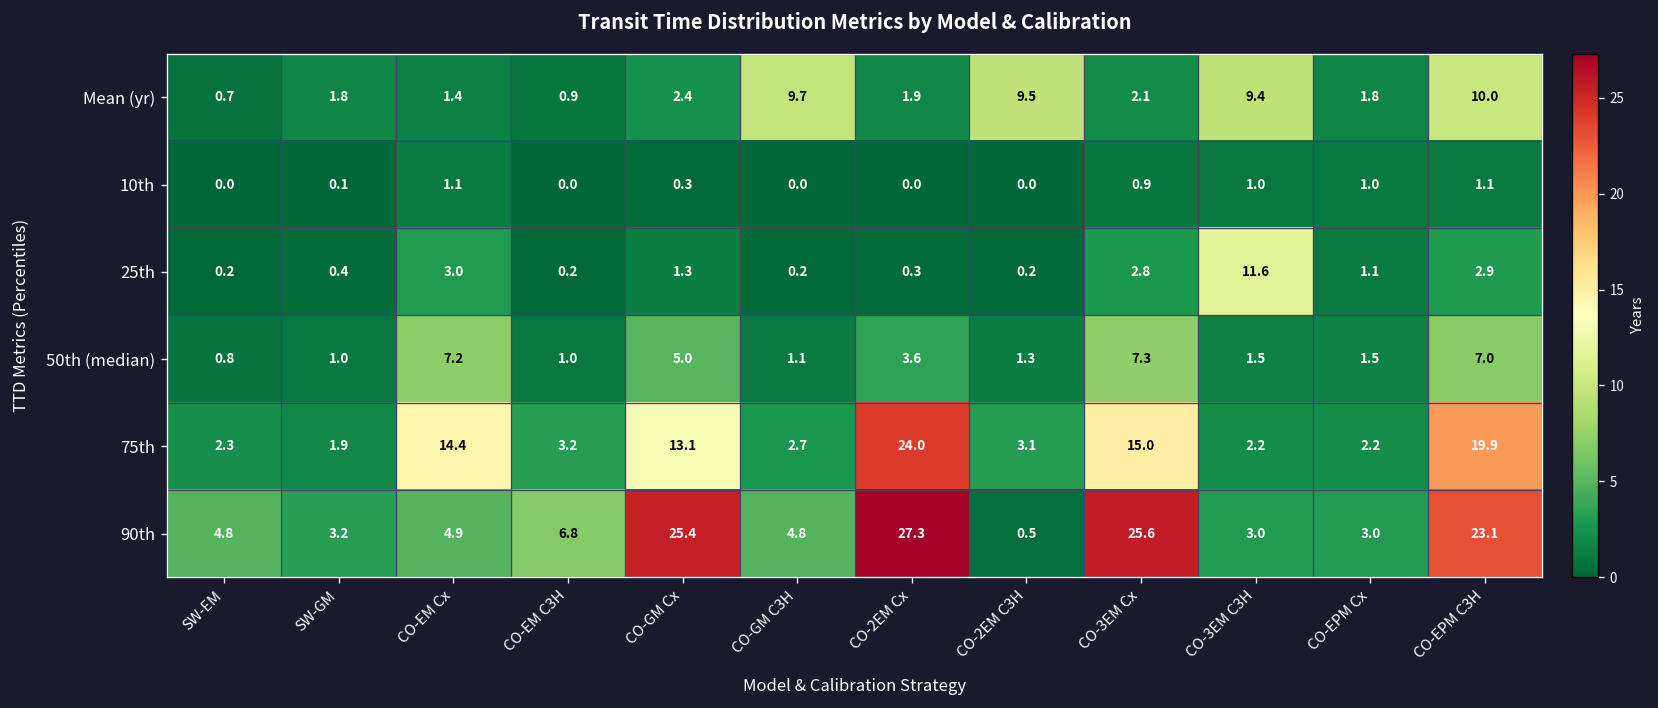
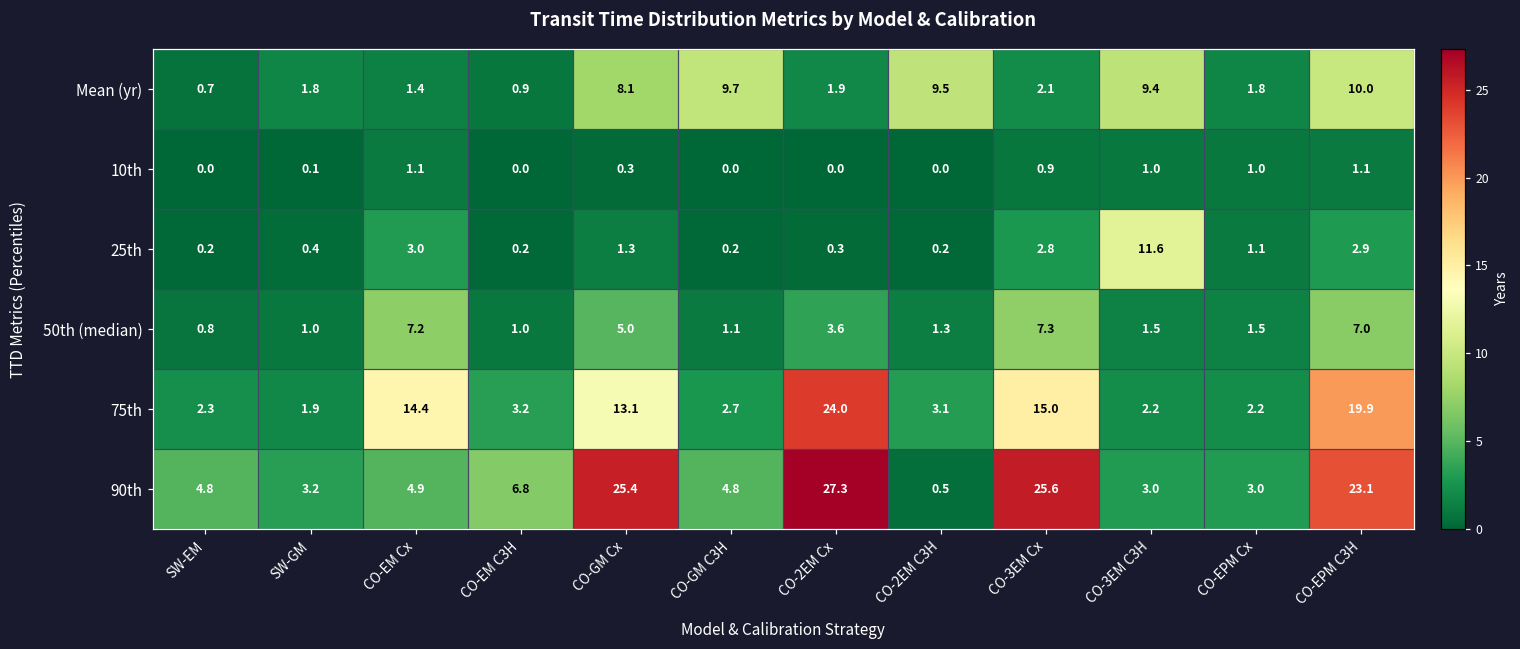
  {
    "Mean (yr)": {
      "SW-EM": 0.7,
      "SW-GM": 1.8,
      "CO-EM Cx": 1.4,
      "CO-EM C3H": 0.9,
-     "CO-GM Cx": 2.4,
+     "CO-GM Cx": 8.1,
      "CO-GM C3H": 9.7,
      "CO-2EM Cx": 1.9,
      "CO-2EM C3H": 9.5,
      "CO-3EM Cx": 2.1,
      "CO-3EM C3H": 9.4,
      "CO-EPM Cx": 1.8,
      "CO-EPM C3H": 10.0
    },
    "10th": {
      "SW-EM": 0.0,
      "SW-GM": 0.1,
      "CO-EM Cx": 1.1,
      "CO-EM C3H": 0.0,
      "CO-GM Cx": 0.3,
      "CO-GM C3H": 0.0,
      "CO-2EM Cx": 0.0,
      "CO-2EM C3H": 0.0,
      "CO-3EM Cx": 0.9,
      "CO-3EM C3H": 1.0,
      "CO-EPM Cx": 1.0,
      "CO-EPM C3H": 1.1
    },
    "25th": {
      "SW-EM": 0.2,
      "SW-GM": 0.4,
      "CO-EM Cx": 3.0,
      "CO-EM C3H": 0.2,
      "CO-GM Cx": 1.3,
      "CO-GM C3H": 0.2,
      "CO-2EM Cx": 0.3,
      "CO-2EM C3H": 0.2,
      "CO-3EM Cx": 2.8,
      "CO-3EM C3H": 11.6,
      "CO-EPM Cx": 1.1,
      "CO-EPM C3H": 2.9
    },
    "50th (median)": {
      "SW-EM": 0.8,
      "SW-GM": 1.0,
      "CO-EM Cx": 7.2,
      "CO-EM C3H": 1.0,
      "CO-GM Cx": 5.0,
      "CO-GM C3H": 1.1,
      "CO-2EM Cx": 3.6,
      "CO-2EM C3H": 1.3,
      "CO-3EM Cx": 7.3,
      "CO-3EM C3H": 1.5,
      "CO-EPM Cx": 1.5,
      "CO-EPM C3H": 7.0
    },
    "75th": {
      "SW-EM": 2.3,
      "SW-GM": 1.9,
      "CO-EM Cx": 14.4,
      "CO-EM C3H": 3.2,
      "CO-GM Cx": 13.1,
      "CO-GM C3H": 2.7,
      "CO-2EM Cx": 24.0,
      "CO-2EM C3H": 3.1,
      "CO-3EM Cx": 15.0,
      "CO-3EM C3H": 2.2,
      "CO-EPM Cx": 2.2,
      "CO-EPM C3H": 19.9
    },
    "90th": {
      "SW-EM": 4.8,
      "SW-GM": 3.2,
      "CO-EM Cx": 4.9,
      "CO-EM C3H": 6.8,
      "CO-GM Cx": 25.4,
      "CO-GM C3H": 4.8,
      "CO-2EM Cx": 27.3,
      "CO-2EM C3H": 0.5,
      "CO-3EM Cx": 25.6,
      "CO-3EM C3H": 3.0,
      "CO-EPM Cx": 3.0,
      "CO-EPM C3H": 23.1
    }
  }
